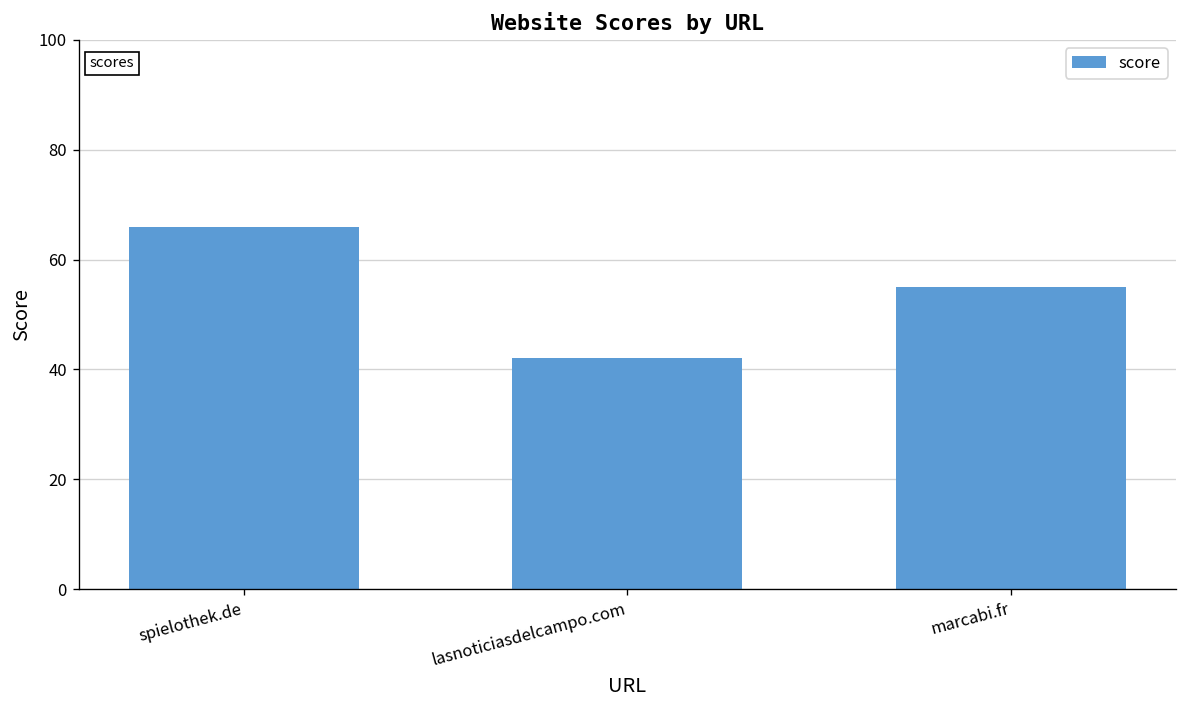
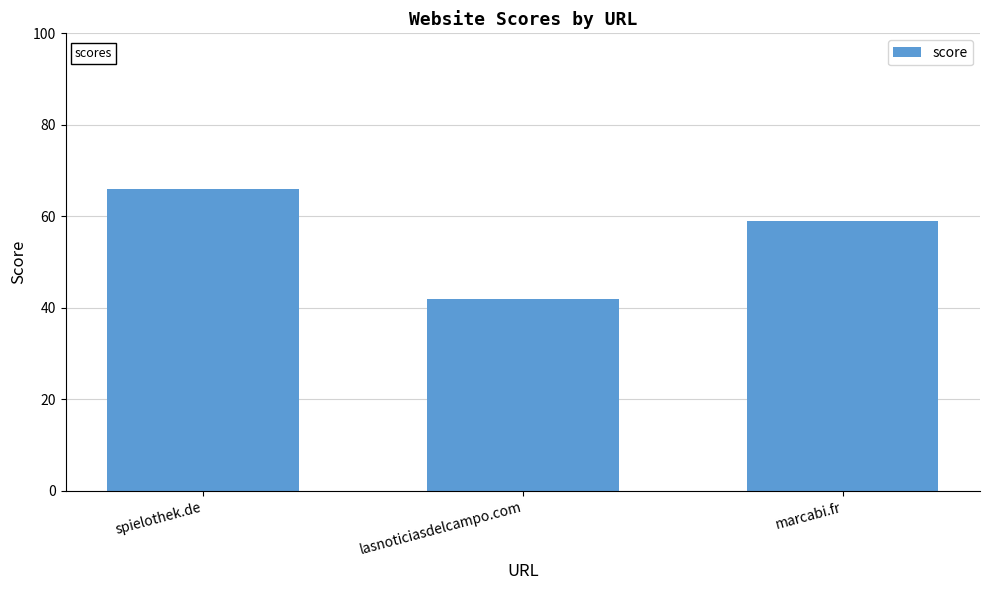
  {
    "spielothek.de": 66,
    "lasnoticiasdelcampo.com": 42,
-   "marcabi.fr": 55
+   "marcabi.fr": 59
  }
